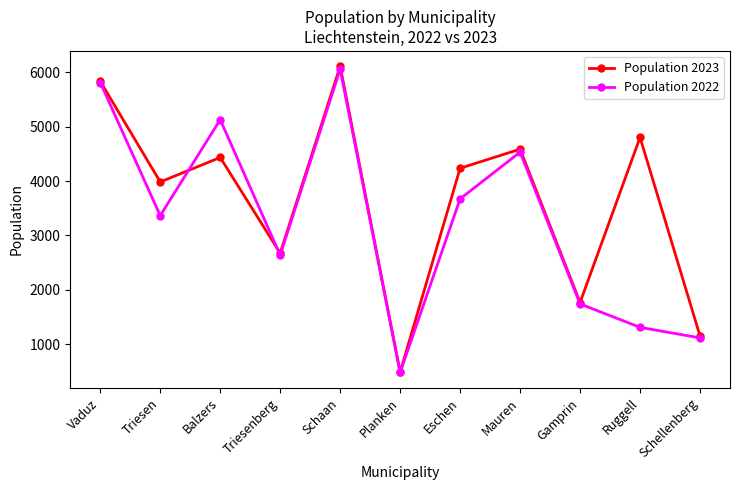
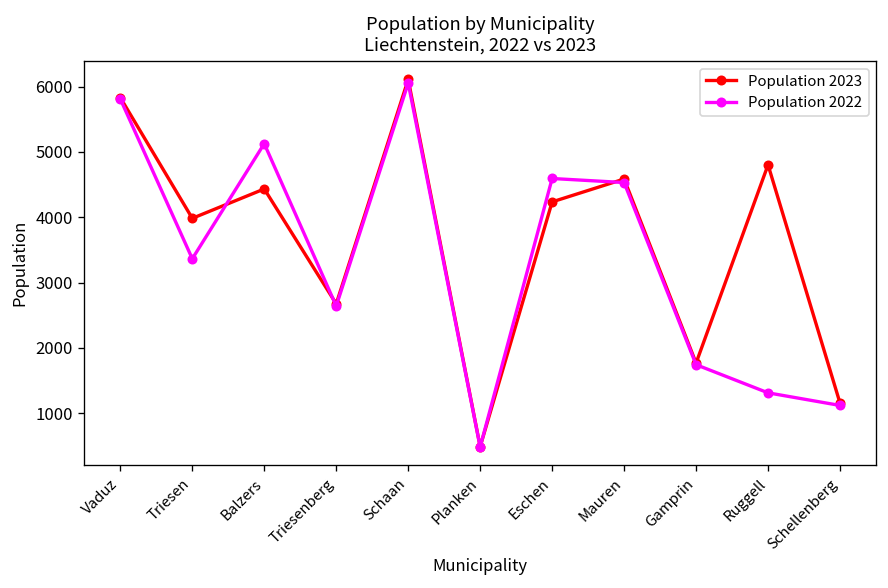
  {
    "Population 2023": {
      "Triesen": 4000,
      "Balzers": 4400,
      "Schaan": 6100,
      "Eschen": 4200,
      "Mauren": 4600,
      "Ruggell": 4800
    },
    "Population 2022": {
      "Triesen": 3400,
      "Balzers": 5100,
      "Schaan": 6100,
-     "Eschen": 3700,
+     "Eschen": 4600,
      "Mauren": 4500,
      "Ruggell": 1300
    }
  }
